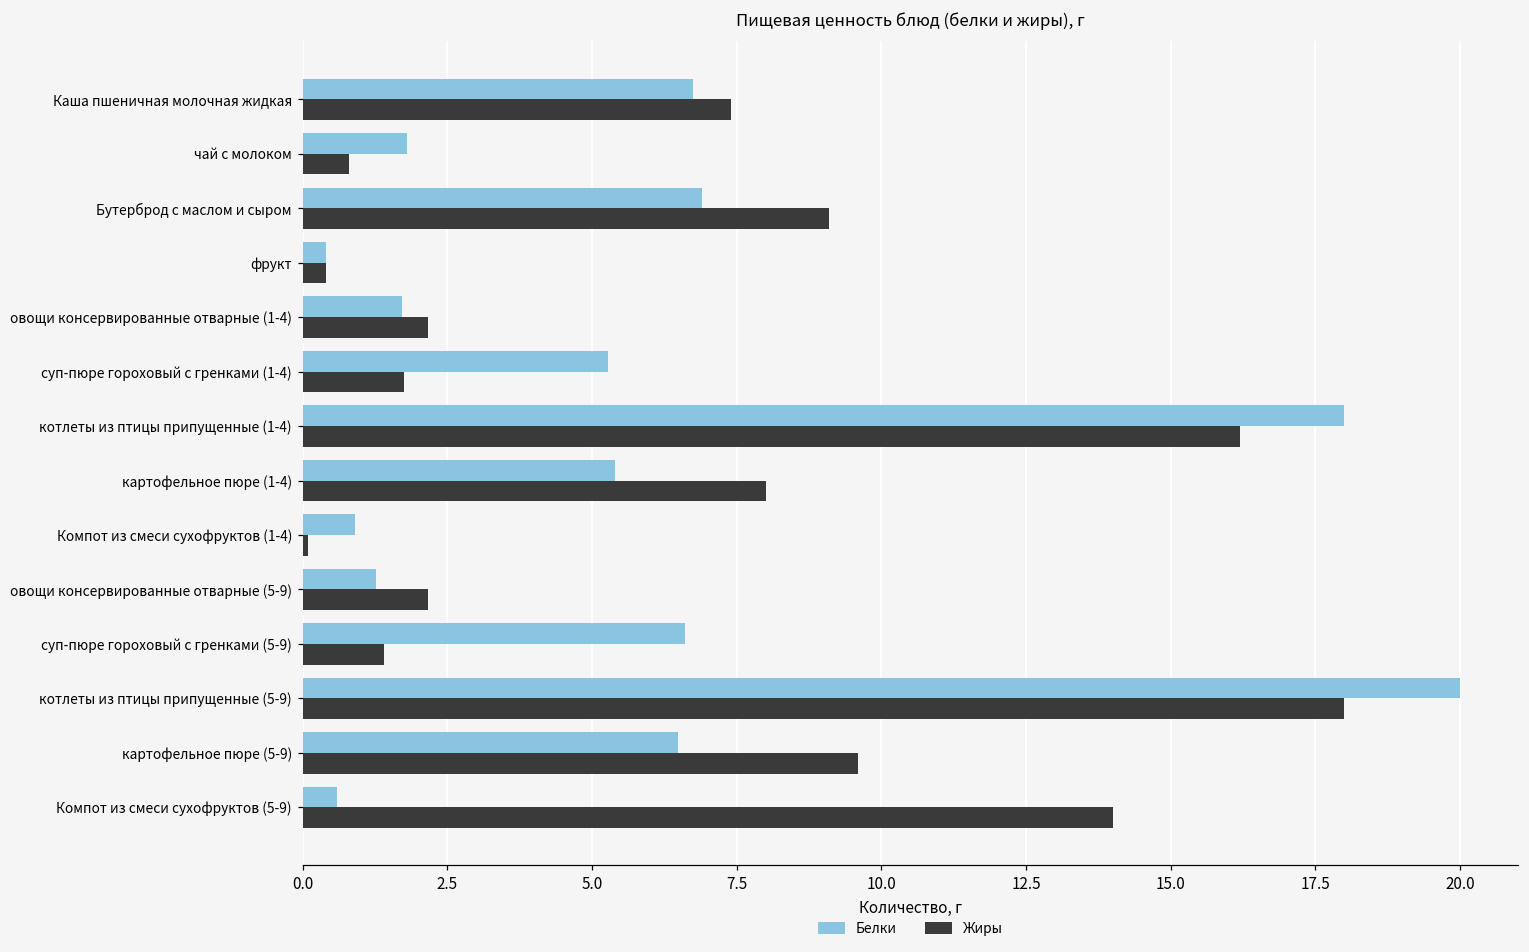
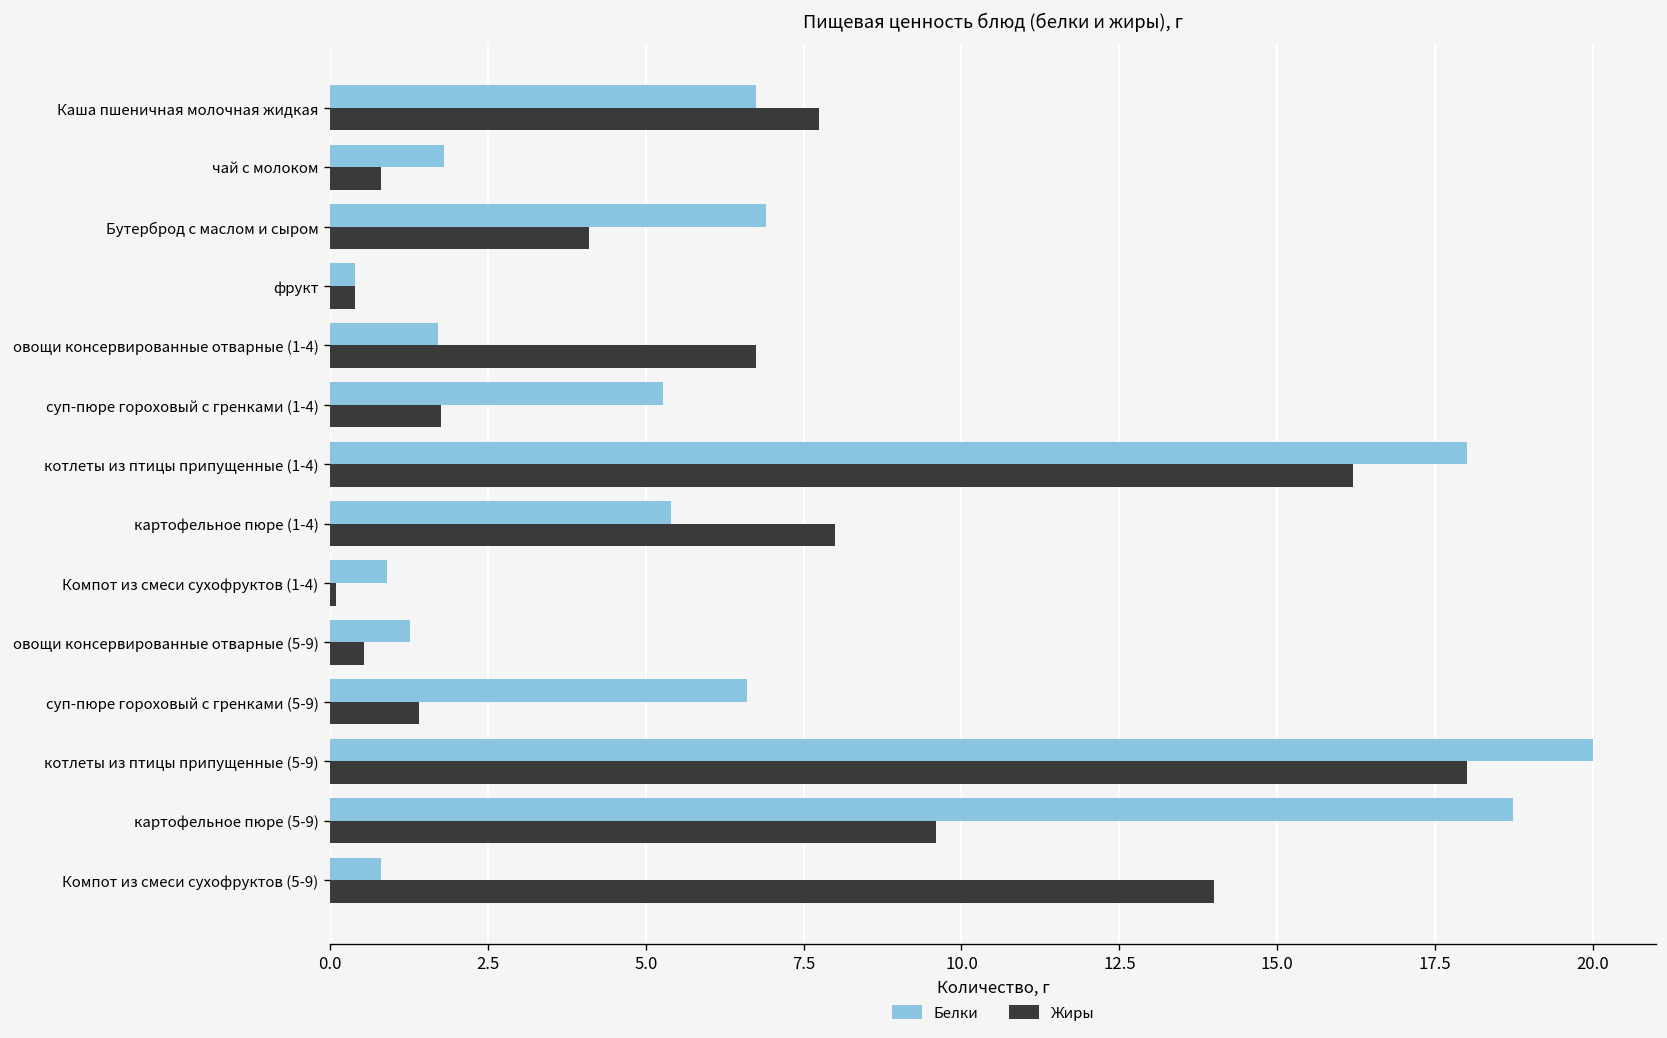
  {
    "Белки": {
      "Каша пшеничная молочная жидкая": 6.8,
      "чай с молоком": 1.8,
      "Бутерброд с маслом и сыром": 6.9,
      "фрукт": 0.4,
      "овощи консервированные отварные (1-4)": 1.7,
      "суп-пюре гороховый с гренками (1-4)": 5.3,
      "котлеты из птицы припущенные (1-4)": 18.0,
      "картофельное пюре (1-4)": 5.4,
      "Компот из смеси сухофруктов (1-4)": 0.9,
      "овощи консервированные отварные (5-9)": 1.3,
      "суп-пюре гороховый с гренками (5-9)": 6.6,
      "котлеты из птицы припущенные (5-9)": 20.0,
-     "картофельное пюре (5-9)": 6.5,
-     "Компот из смеси сухофруктов (5-9)": 0.6
+     "картофельное пюре (5-9)": 18.7,
+     "Компот из смеси сухофруктов (5-9)": 0.8
    },
    "Жиры": {
-     "Каша пшеничная молочная жидкая": 7.4,
+     "Каша пшеничная молочная жидкая": 7.8,
      "чай с молоком": 0.8,
-     "Бутерброд с маслом и сыром": 9.1,
+     "Бутерброд с маслом и сыром": 4.1,
      "фрукт": 0.4,
-     "овощи консервированные отварные (1-4)": 2.2,
+     "овощи консервированные отварные (1-4)": 6.8,
      "суп-пюре гороховый с гренками (1-4)": 1.8,
      "котлеты из птицы припущенные (1-4)": 16.2,
      "картофельное пюре (1-4)": 8.0,
      "Компот из смеси сухофруктов (1-4)": 0.1,
-     "овощи консервированные отварные (5-9)": 2.2,
+     "овощи консервированные отварные (5-9)": 0.5,
      "суп-пюре гороховый с гренками (5-9)": 1.4,
      "котлеты из птицы припущенные (5-9)": 18.0,
      "картофельное пюре (5-9)": 9.6,
      "Компот из смеси сухофруктов (5-9)": 14.0
    }
  }
